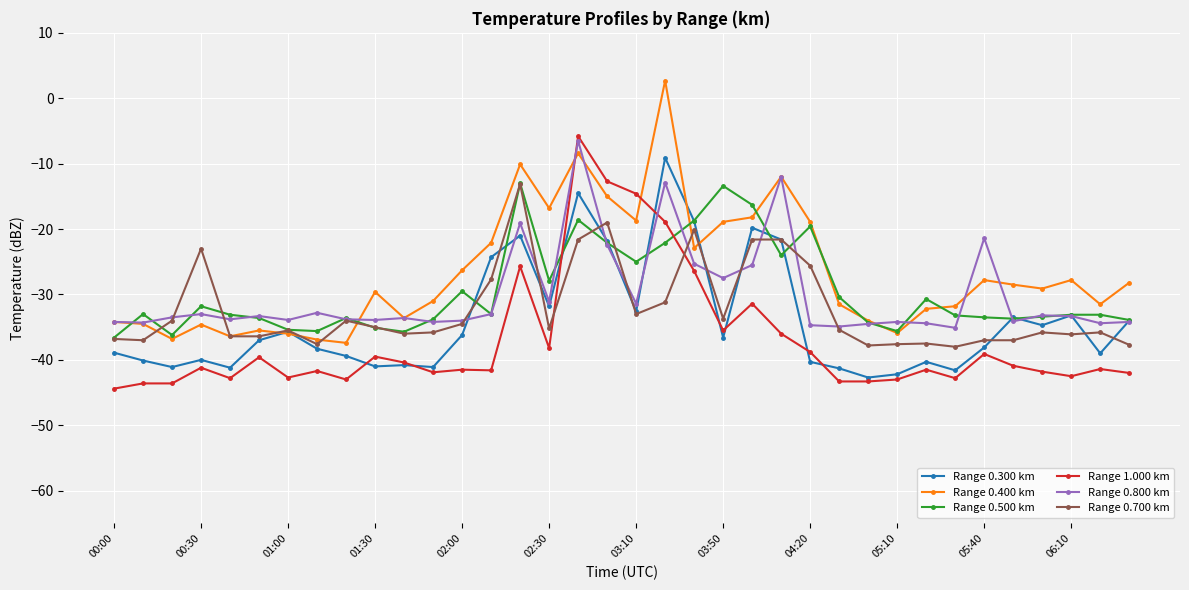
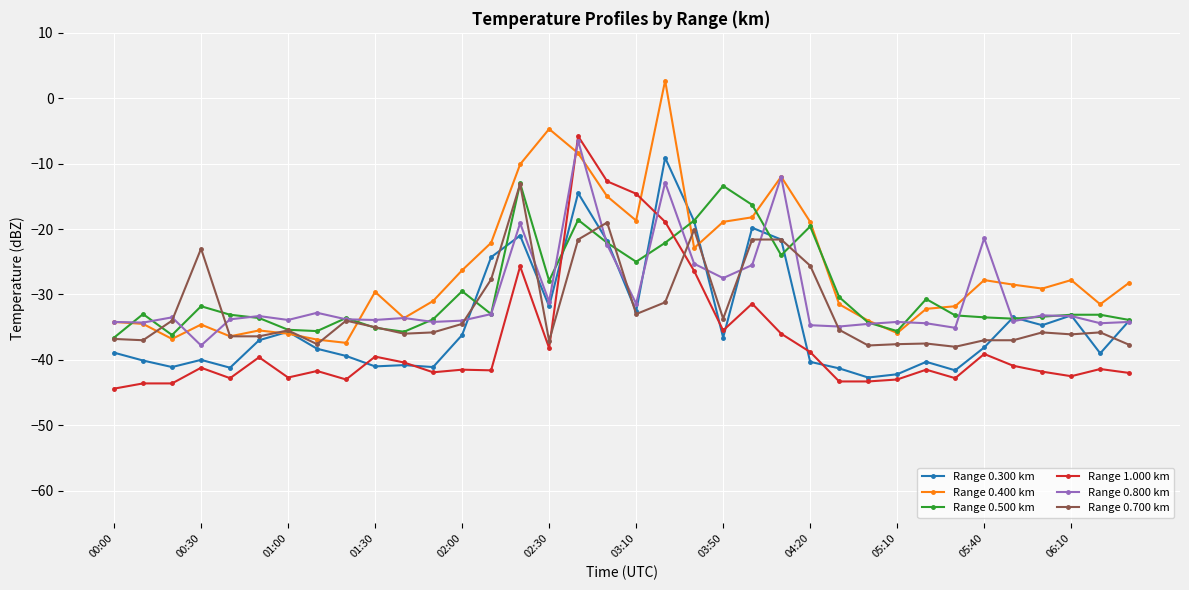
  {
    "Range 0.300 km": {
      "00:00": -39,
      "00:30": -40,
      "01:30": -41,
      "02:00": -36,
      "02:30": -32,
      "03:10": -33,
      "03:50": -37,
      "04:20": -40,
      "05:10": -42,
      "05:40": -38
    },
    "Range 0.400 km": {
      "00:30": -35,
      "01:30": -30,
      "02:00": -26,
-     "02:30": -17,
+     "02:30": -5,
      "03:10": -19,
      "03:50": -19,
      "04:20": -19,
      "05:40": -28,
      "06:10": -28
    },
    "Range 0.500 km": {
      "00:30": -32,
      "02:00": -30,
      "02:30": -28,
      "03:10": -25,
      "03:50": -13,
      "04:20": -20,
      "05:40": -34
    },
    "Range 1.000 km": {
      "00:00": -44,
      "00:30": -41,
      "01:00": -43,
      "01:30": -40,
      "02:00": -42,
      "02:30": -38,
      "03:10": -15,
      "03:50": -36,
      "04:20": -39,
      "05:10": -43,
      "05:40": -39,
      "06:10": -43
    },
    "Range 0.800 km": {
-     "00:30": -33,
+     "00:30": -38,
      "01:00": -34,
      "01:30": -34,
      "02:00": -34,
      "02:30": -31,
      "03:10": -31,
      "03:50": -28,
      "04:20": -35,
      "05:10": -34,
      "05:40": -21
    },
    "Range 0.700 km": {
      "00:30": -23,
      "02:00": -35,
-     "02:30": -35,
+     "02:30": -37,
      "03:10": -33,
      "03:50": -34,
      "04:20": -26,
      "05:10": -38,
      "05:40": -37,
      "06:10": -36
    }
  }
